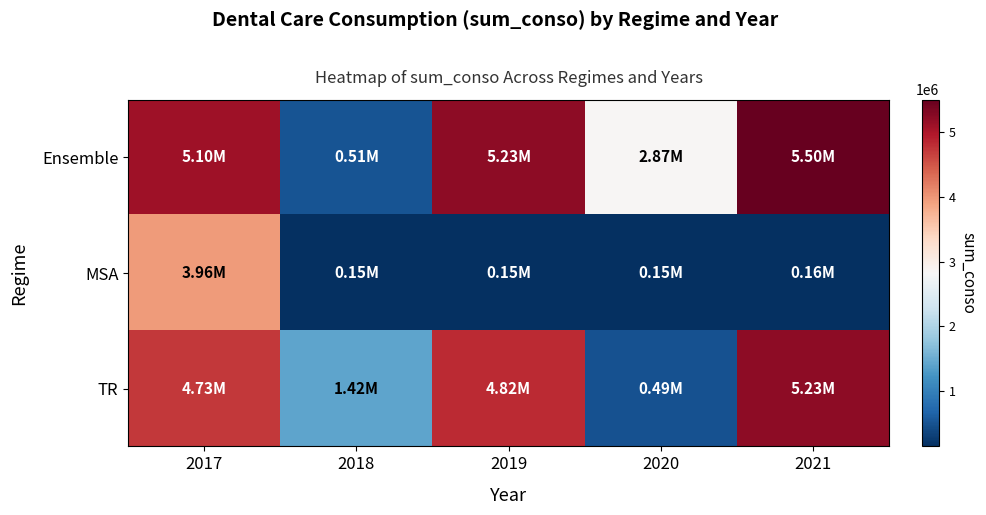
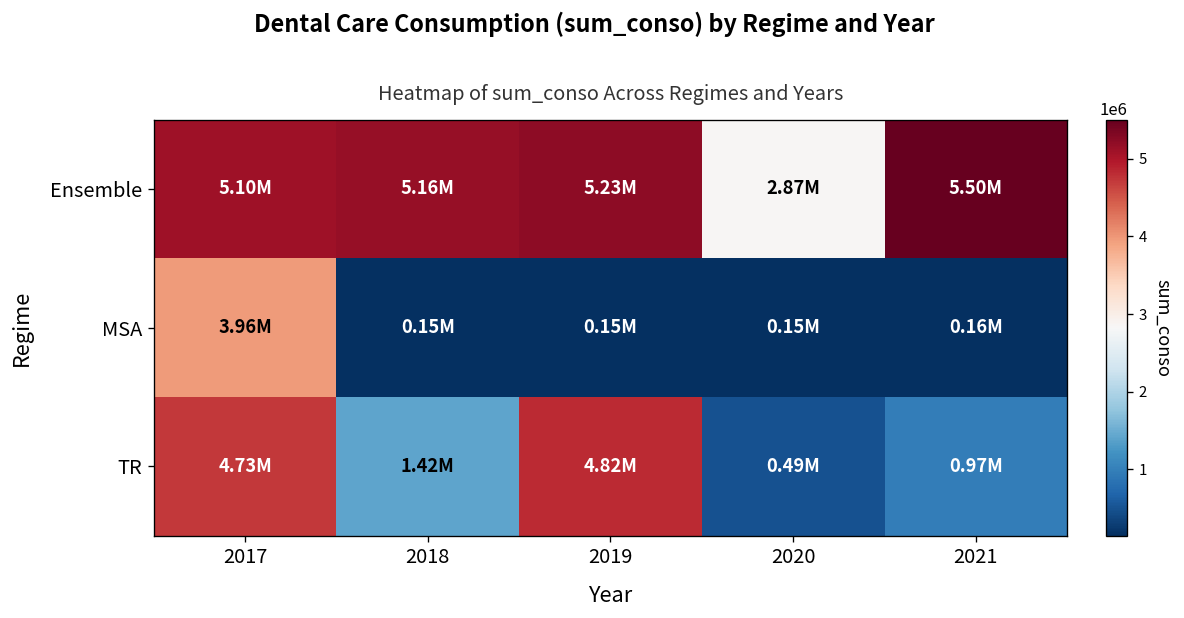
  {
    "Ensemble": {
      "2017": "5.10M",
-     "2018": "0.51M",
+     "2018": "5.16M",
      "2019": "5.23M",
      "2020": "2.87M",
      "2021": "5.50M"
    },
    "MSA": {
      "2017": "3.96M",
      "2018": "0.15M",
      "2019": "0.15M",
      "2020": "0.15M",
      "2021": "0.16M"
    },
    "TR": {
      "2017": "4.73M",
      "2018": "1.42M",
      "2019": "4.82M",
      "2020": "0.49M",
-     "2021": "5.23M"
+     "2021": "0.97M"
    }
  }
